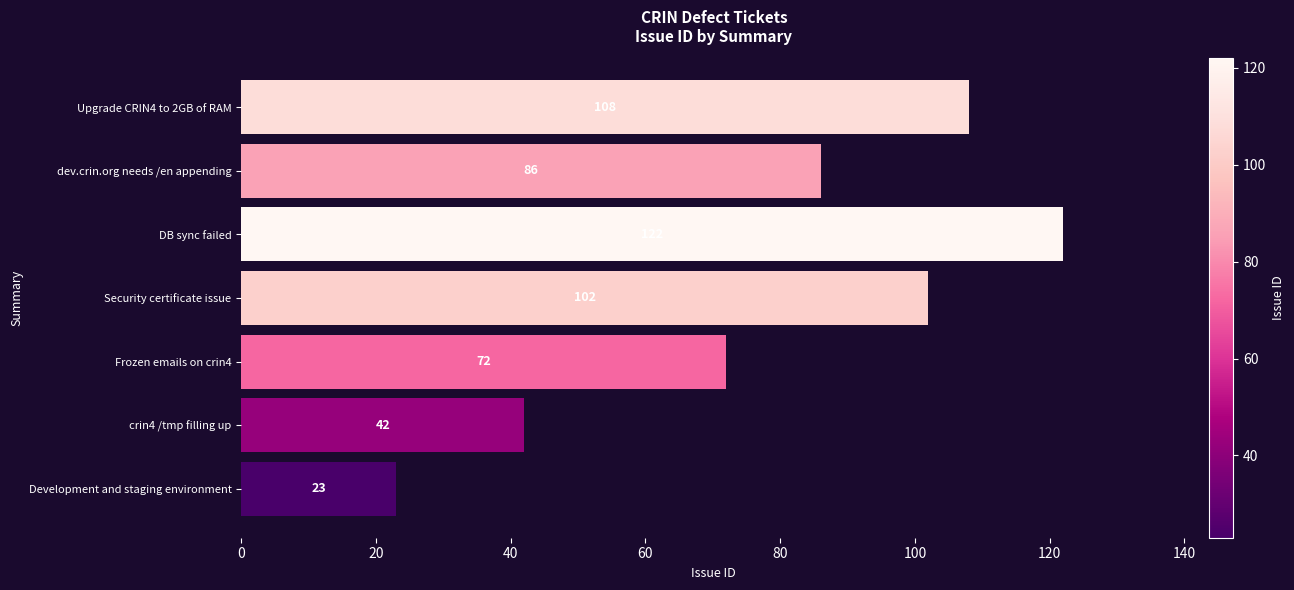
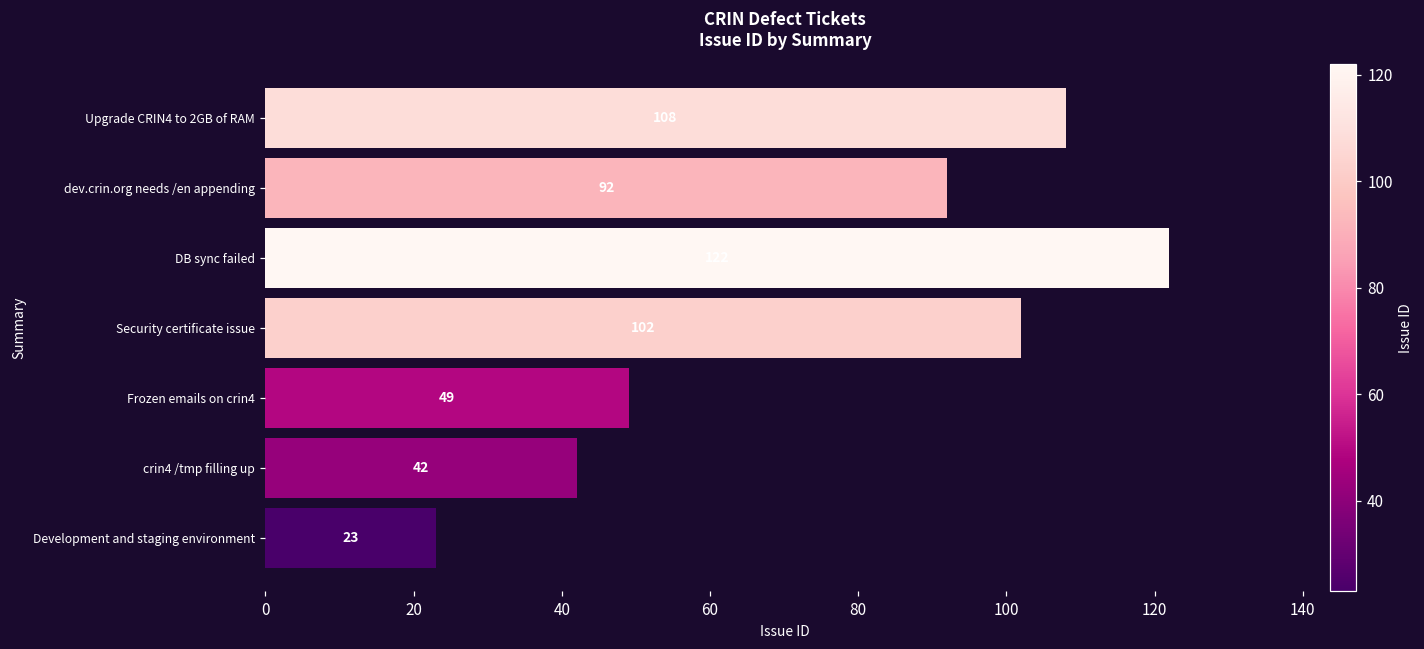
  {
-   "dev.crin.org needs /en appending": 86,
+   "dev.crin.org needs /en appending": 92,
    "Security certificate issue": 102,
-   "Frozen emails on crin4": 72,
+   "Frozen emails on crin4": 49,
    "crin4 /tmp filling up": 42,
    "Development and staging environment": 23
  }
